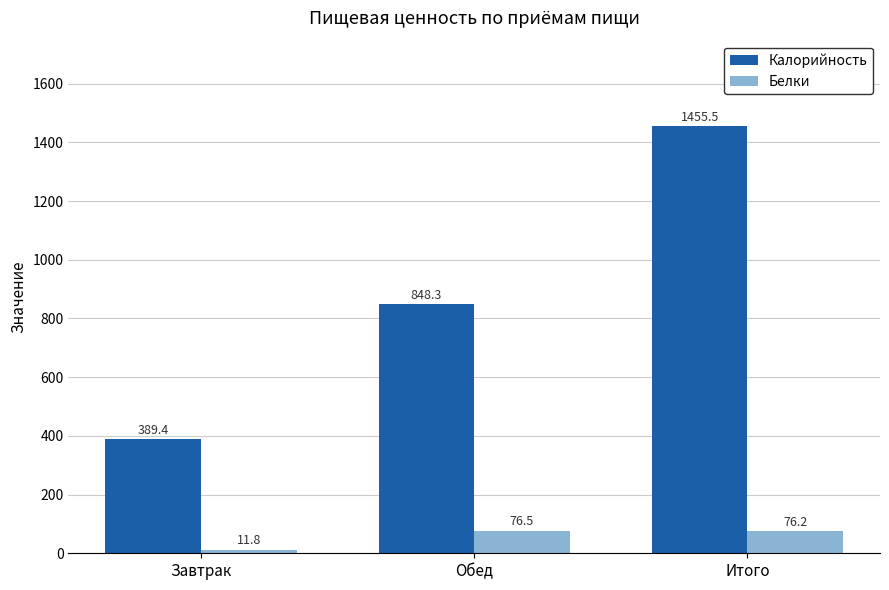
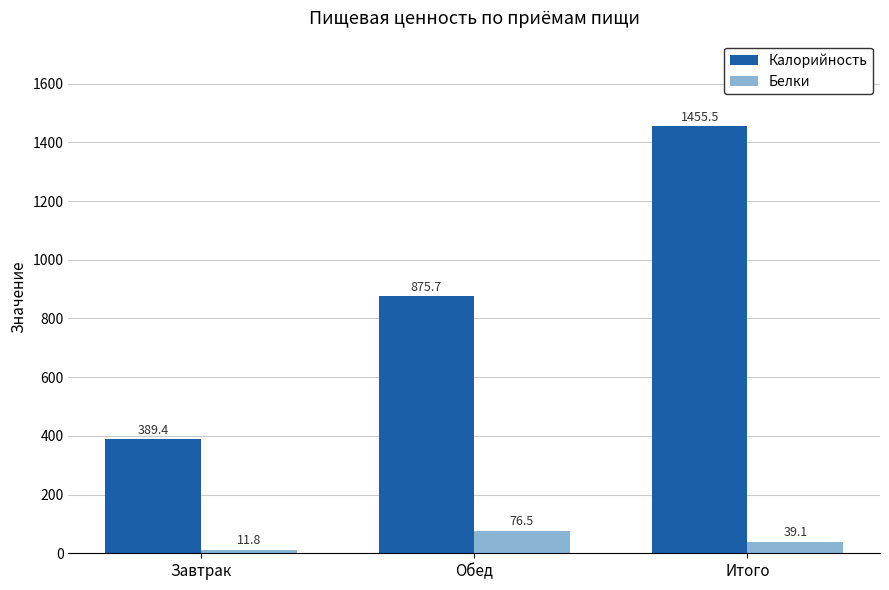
  {
    "Калорийность": {
      "Завтрак": 389.4,
-     "Обед": 848.3,
+     "Обед": 875.7,
      "Итого": 1455.5
    },
    "Белки": {
      "Завтрак": 11.8,
      "Обед": 76.5,
-     "Итого": 76.2
+     "Итого": 39.1
    }
  }
